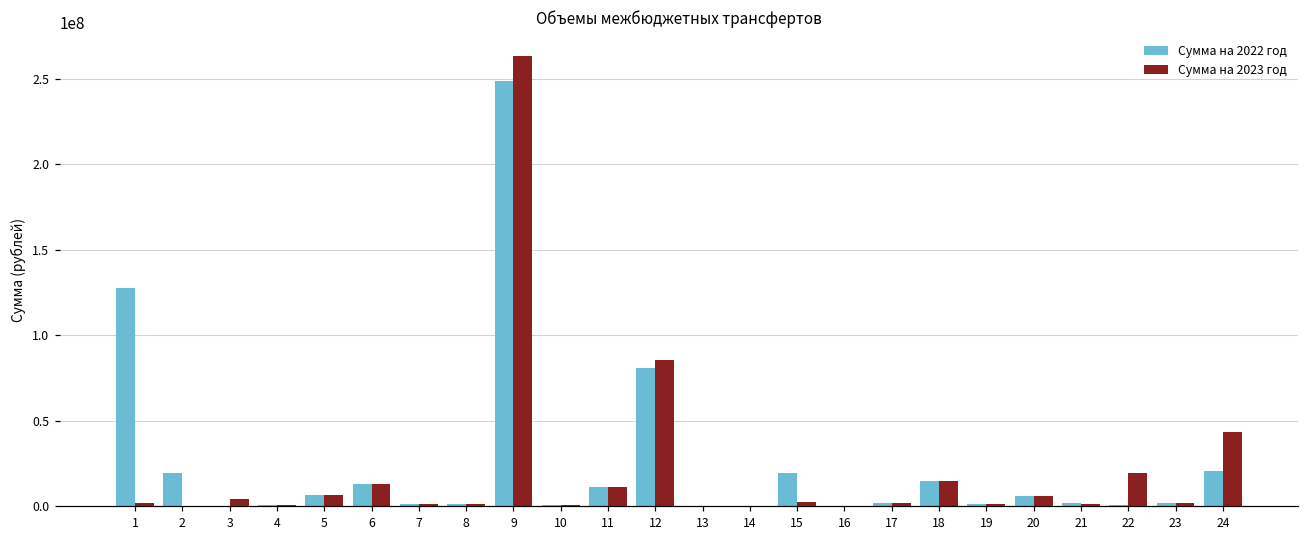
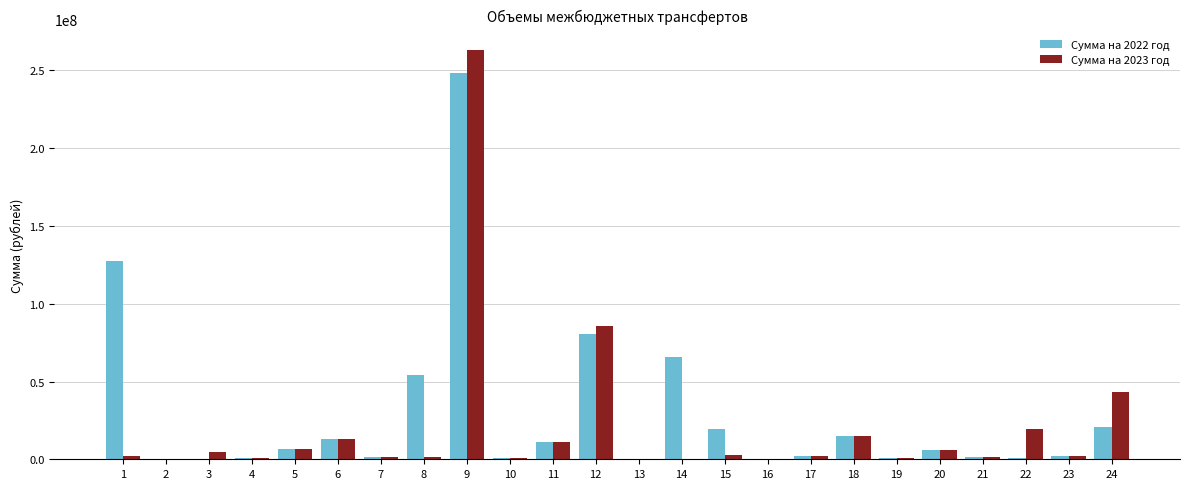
  {
    "Сумма на 2022 год": {
      "1": 128000000,
-     "2": 20000000,
+     "2": 0,
      "3": 0,
      "5": 7000000,
      "6": 13000000,
-     "8": 1000000,
+     "8": 54000000,
      "9": 248000000,
      "11": 11000000,
      "12": 81000000,
-     "14": 0,
+     "14": 65000000,
      "15": 20000000,
      "17": 2000000,
      "18": 15000000,
      "20": 6000000,
      "21": 2000000,
      "23": 2000000,
      "24": 21000000
    },
    "Сумма на 2023 год": {
      "1": 2000000,
      "3": 4000000,
      "5": 7000000,
      "6": 13000000,
      "9": 263000000,
      "11": 11000000,
      "12": 86000000,
      "15": 2000000,
      "17": 2000000,
      "18": 15000000,
      "20": 6000000,
      "22": 19000000,
      "23": 2000000,
      "24": 43000000
    }
  }
